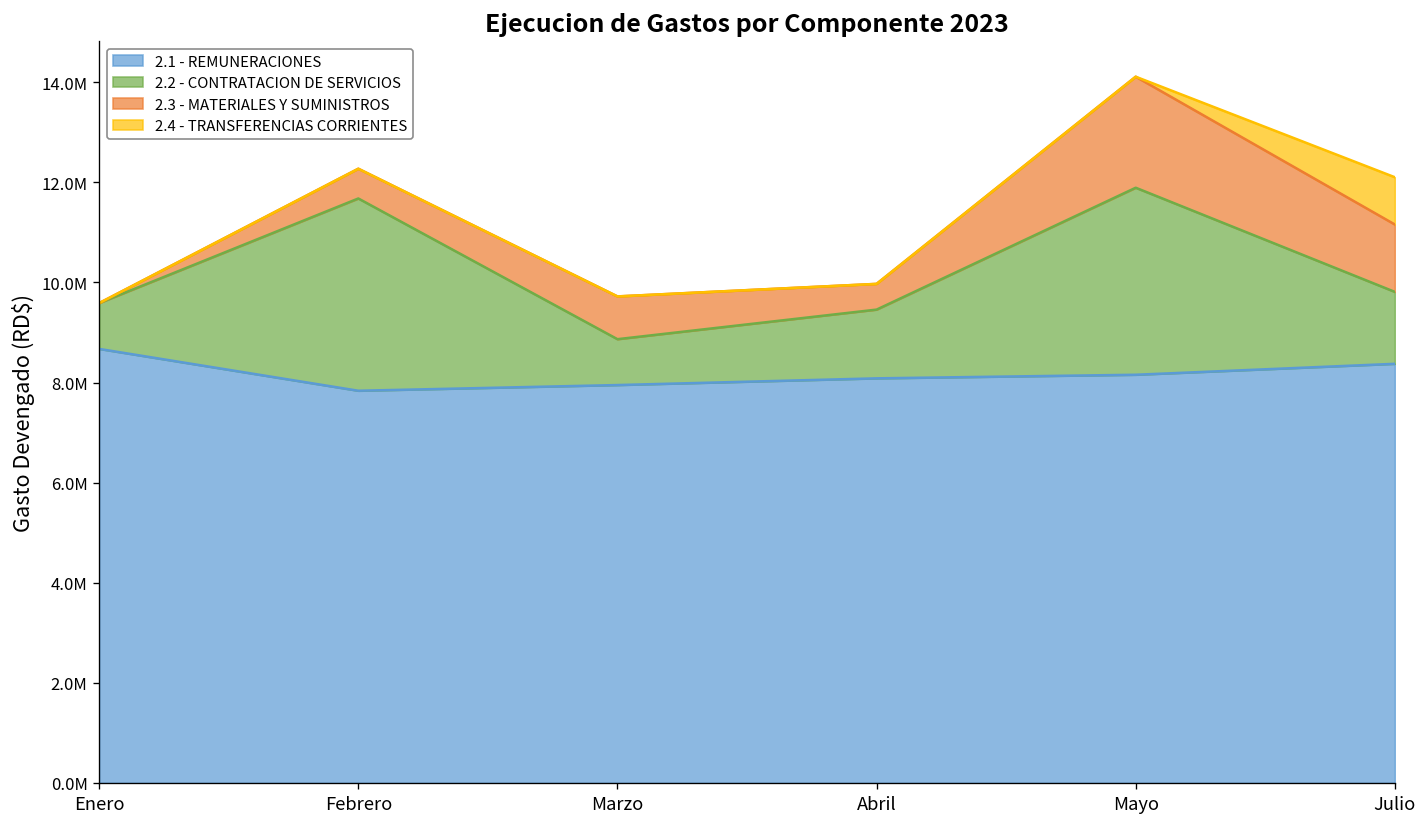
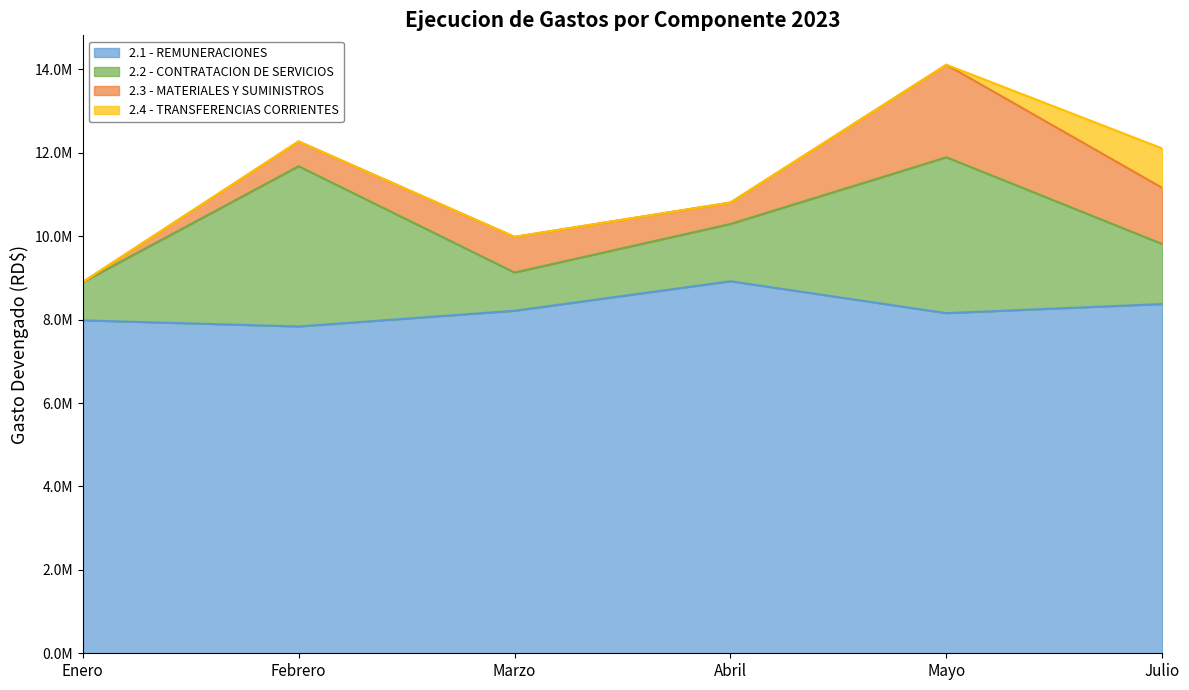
  {
    "2.1 - REMUNERACIONES": {
-     "Enero": 8700000,
+     "Enero": 8000000,
      "Febrero": 7800000,
-     "Marzo": 7900000,
-     "Abril": 8100000,
+     "Marzo": 8200000,
+     "Abril": 8900000,
      "Mayo": 8200000,
      "Julio": 8400000
    },
    "2.2 - CONTRATACION DE SERVICIOS": {
      "Febrero": 3800000,
      "Marzo": 900000,
      "Abril": 1400000,
      "Mayo": 3700000,
      "Julio": 1400000
    },
    "2.3 - MATERIALES Y SUMINISTROS": {
      "Julio": 1300000
    },
    "2.4 - TRANSFERENCIAS CORRIENTES": {
      "Julio": 900000
    }
  }
